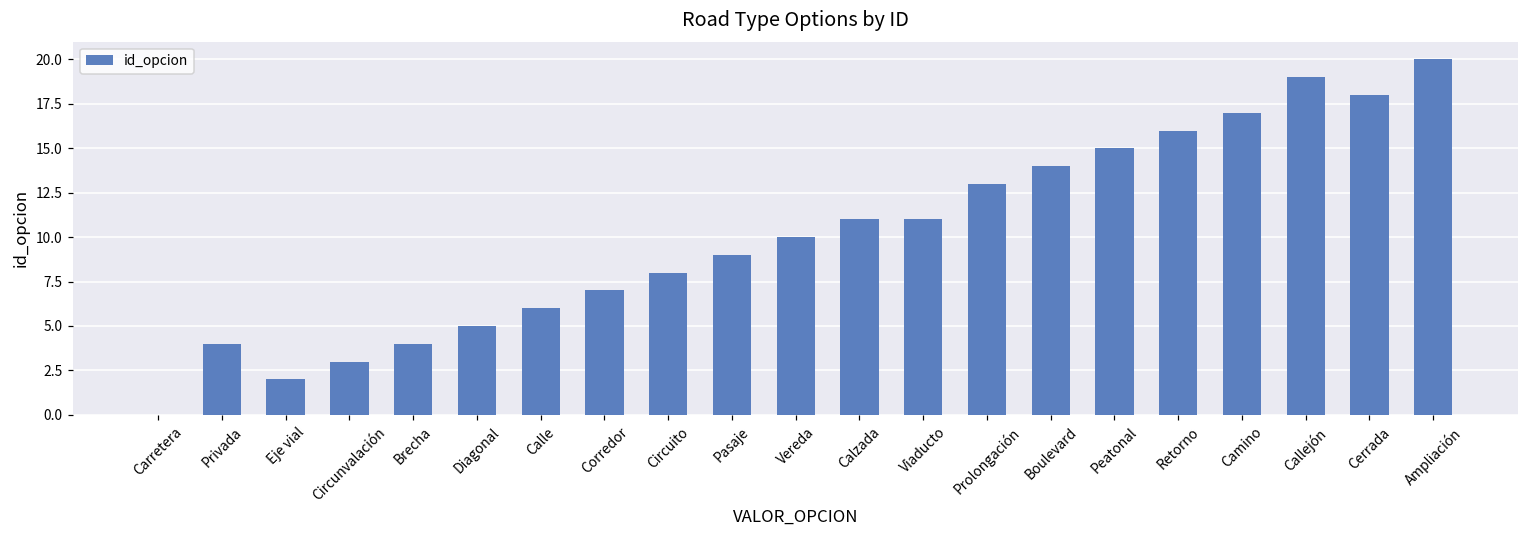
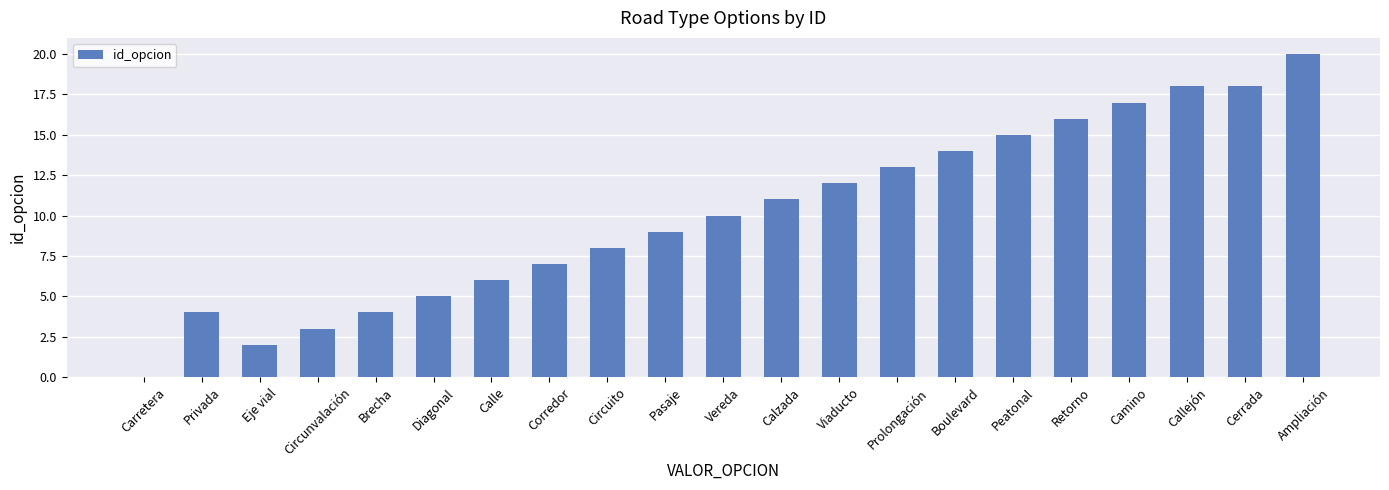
  {
    "Carretera": 0,
    "Privada": 4,
    "Eje vial": 2,
    "Circunvalación": 3,
    "Brecha": 4,
    "Diagonal": 5,
    "Calle": 6,
    "Corredor": 7,
    "Circuito": 8,
    "Pasaje": 9,
    "Vereda": 10,
    "Calzada": 11,
-   "Viaducto": 11,
+   "Viaducto": 12,
    "Prolongación": 13,
    "Boulevard": 14,
    "Peatonal": 15,
    "Retorno": 16,
    "Camino": 17,
-   "Callejón": 19,
+   "Callejón": 18,
    "Cerrada": 18,
    "Ampliación": 20
  }
